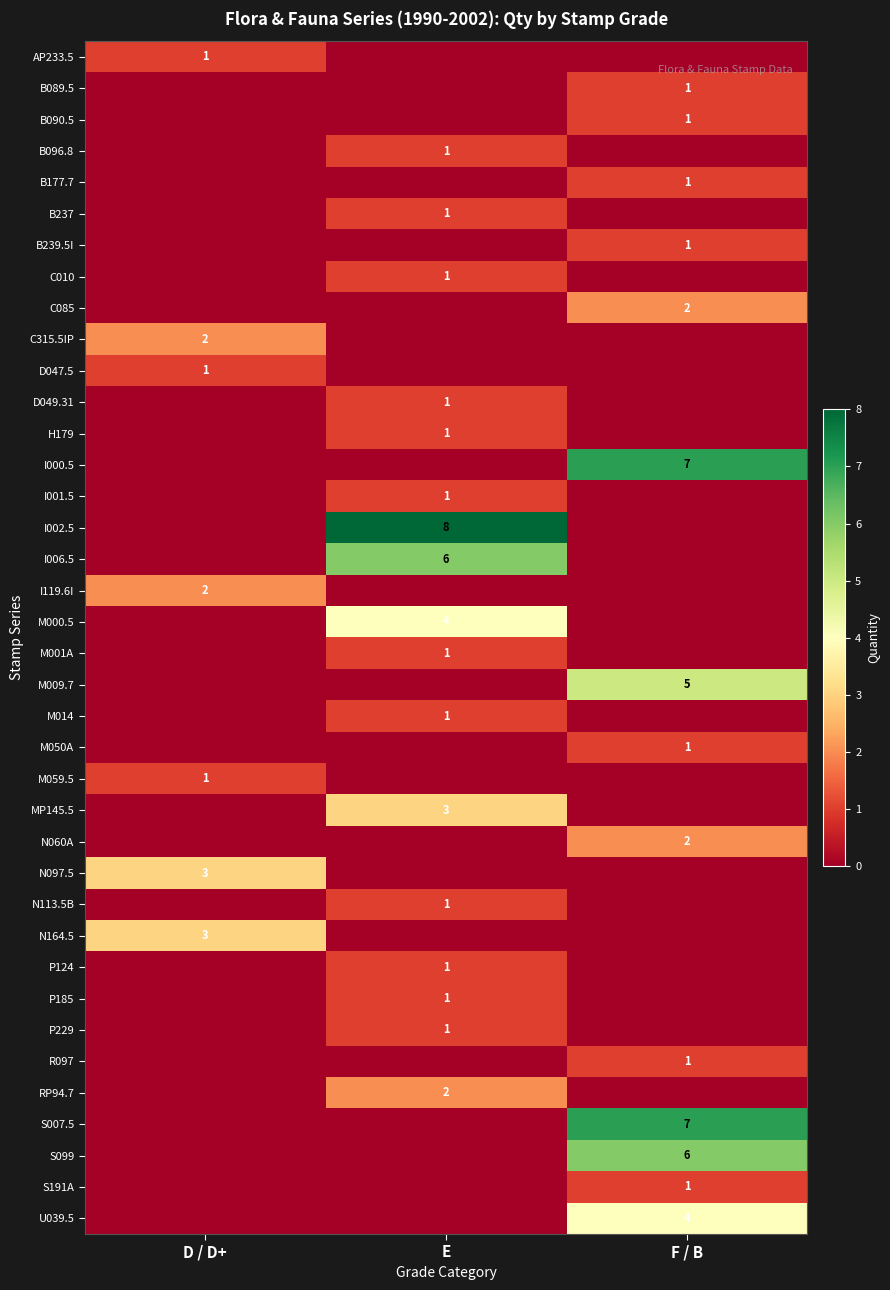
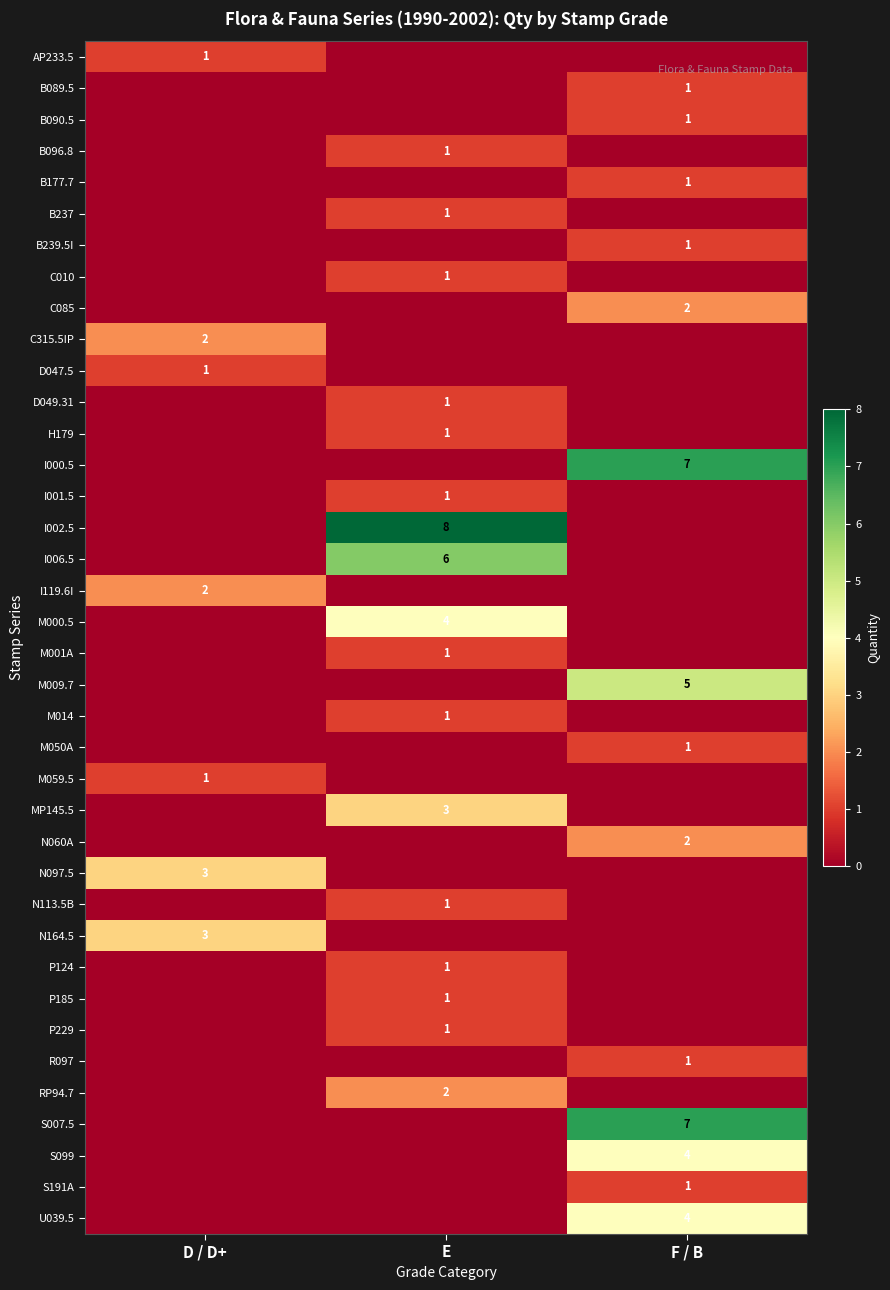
  {
    "AP233.5": {
      "D / D+": 1
    },
    "B089.5": {
      "F / B": 1
    },
    "B090.5": {
      "F / B": 1
    },
    "B096.8": {
      "E": 1
    },
    "B177.7": {
      "F / B": 1
    },
    "B237": {
      "E": 1
    },
    "B239.5I": {
      "F / B": 1
    },
    "C010": {
      "E": 1
    },
    "C085": {
      "F / B": 2
    },
    "C315.5IP": {
      "D / D+": 2
    },
    "D047.5": {
      "D / D+": 1
    },
    "D049.31": {
      "E": 1
    },
    "H179": {
      "E": 1
    },
    "I000.5": {
      "F / B": 7
    },
    "I001.5": {
      "E": 1
    },
    "I002.5": {
      "E": 8
    },
    "I006.5": {
      "E": 6
    },
    "I119.6I": {
      "D / D+": 2
    },
    "M000.5": {
      "E": 4
    },
    "M001A": {
      "E": 1
    },
    "M009.7": {
      "F / B": 5
    },
    "M014": {
      "E": 1
    },
    "M050A": {
      "F / B": 1
    },
    "M059.5": {
      "D / D+": 1
    },
    "MP145.5": {
      "E": 3
    },
    "N060A": {
      "F / B": 2
    },
    "N097.5": {
      "D / D+": 3
    },
    "N113.5B": {
      "E": 1
    },
    "N164.5": {
      "D / D+": 3
    },
    "P124": {
      "E": 1
    },
    "P185": {
      "E": 1
    },
    "P229": {
      "E": 1
    },
    "R097": {
      "F / B": 1
    },
    "RP94.7": {
      "E": 2
    },
    "S007.5": {
      "F / B": 7
    },
    "S099": {
-     "F / B": 6
+     "F / B": 4
    },
    "S191A": {
      "F / B": 1
    },
    "U039.5": {
      "F / B": 4
    }
  }
